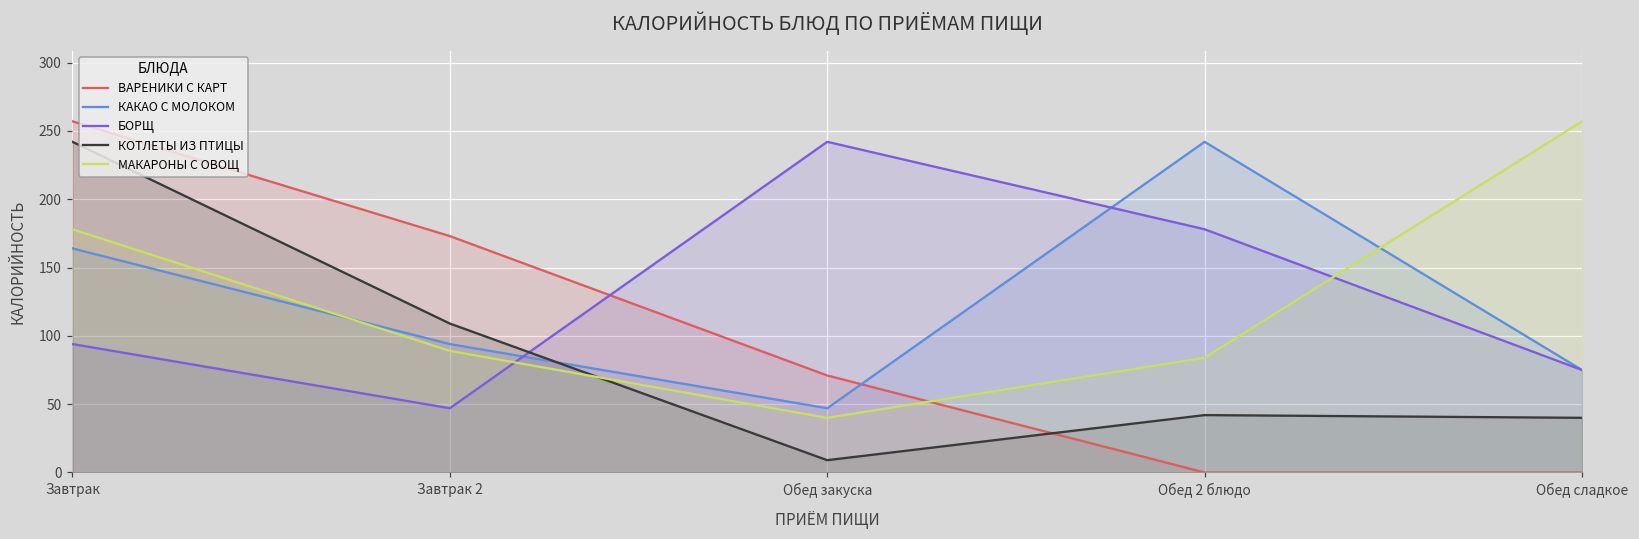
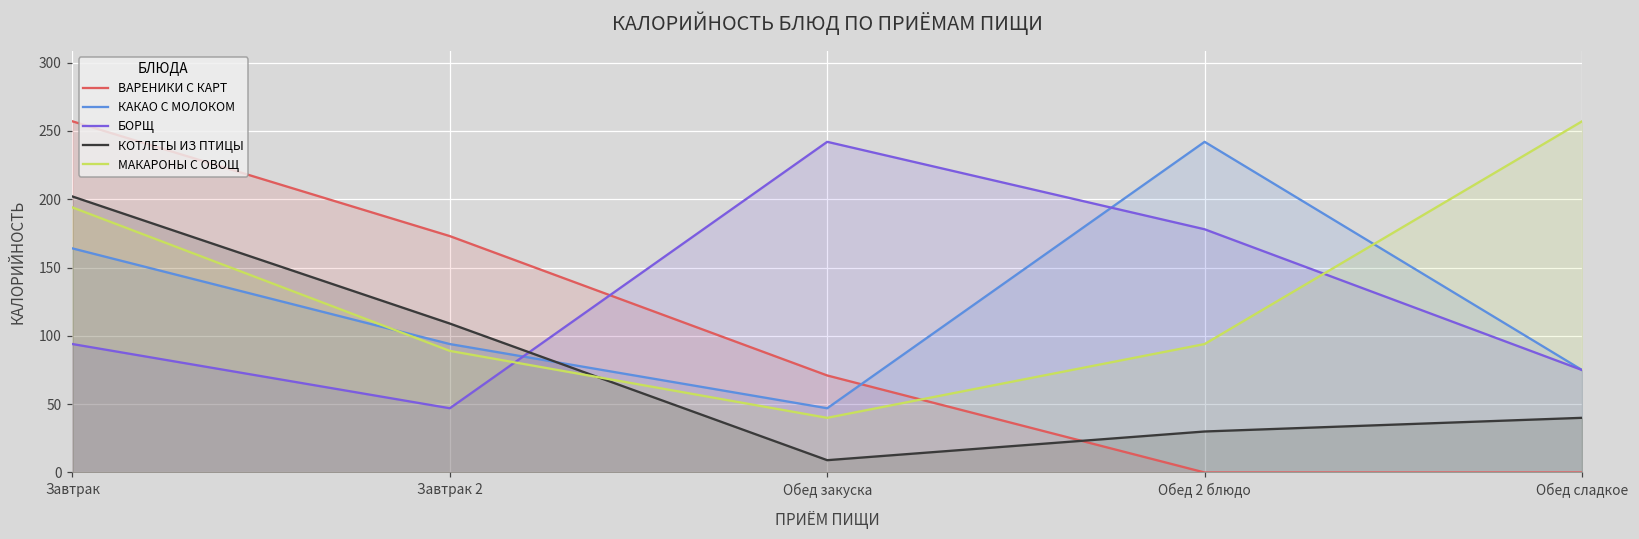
  {
    "ВАРЕНИКИ С КАРТ": {
      "Завтрак": 257,
      "Завтрак 2": 173,
      "Обед закуска": 71,
      "Обед 2 блюдо": 0,
      "Обед сладкое": 0
    },
    "КОТЛЕТЫ ИЗ ПТИЦЫ": {
-     "Завтрак": 242,
+     "Завтрак": 202,
      "Завтрак 2": 109,
      "Обед закуска": 9,
-     "Обед 2 блюдо": 42,
+     "Обед 2 блюдо": 30,
      "Обед сладкое": 40
    },
    "МАКАРОНЫ С ОВОЩ": {
-     "Завтрак": 178,
+     "Завтрак": 194,
      "Завтрак 2": 89,
      "Обед закуска": 40,
-     "Обед 2 блюдо": 84,
+     "Обед 2 блюдо": 94,
      "Обед сладкое": 257
    }
  }
